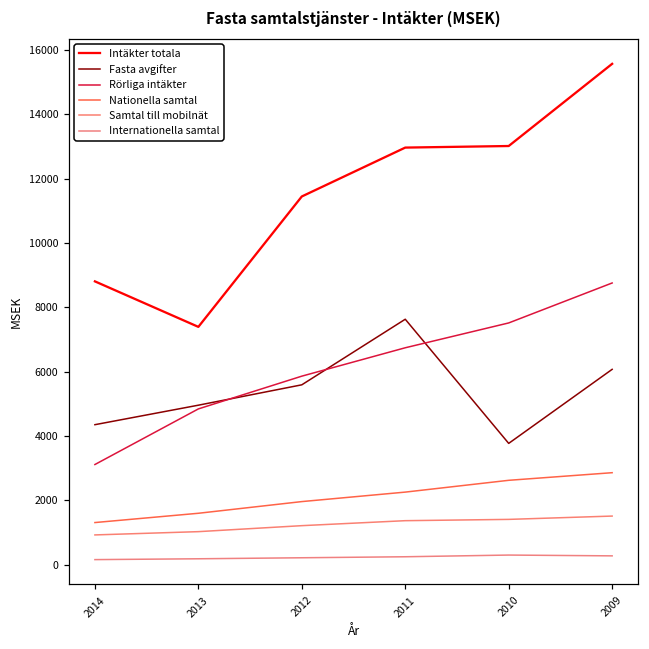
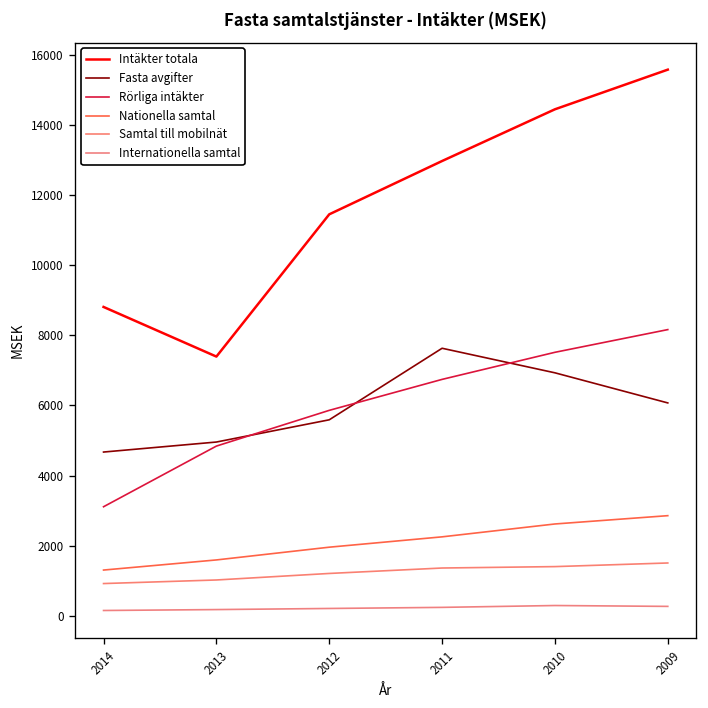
  {
    "Intäkter totala": {
      "2014": 8800,
      "2013": 7400,
      "2012": 11400,
      "2011": 13000,
-     "2010": 13000,
+     "2010": 14400,
      "2009": 15600
    },
    "Fasta avgifter": {
-     "2014": 4300,
+     "2014": 4700,
      "2013": 5000,
      "2012": 5600,
      "2011": 7600,
-     "2010": 3800,
+     "2010": 6900,
      "2009": 6100
    },
    "Rörliga intäkter": {
      "2014": 3100,
      "2013": 4800,
      "2012": 5900,
      "2011": 6700,
      "2010": 7500,
-     "2009": 8800
+     "2009": 8200
    }
  }
